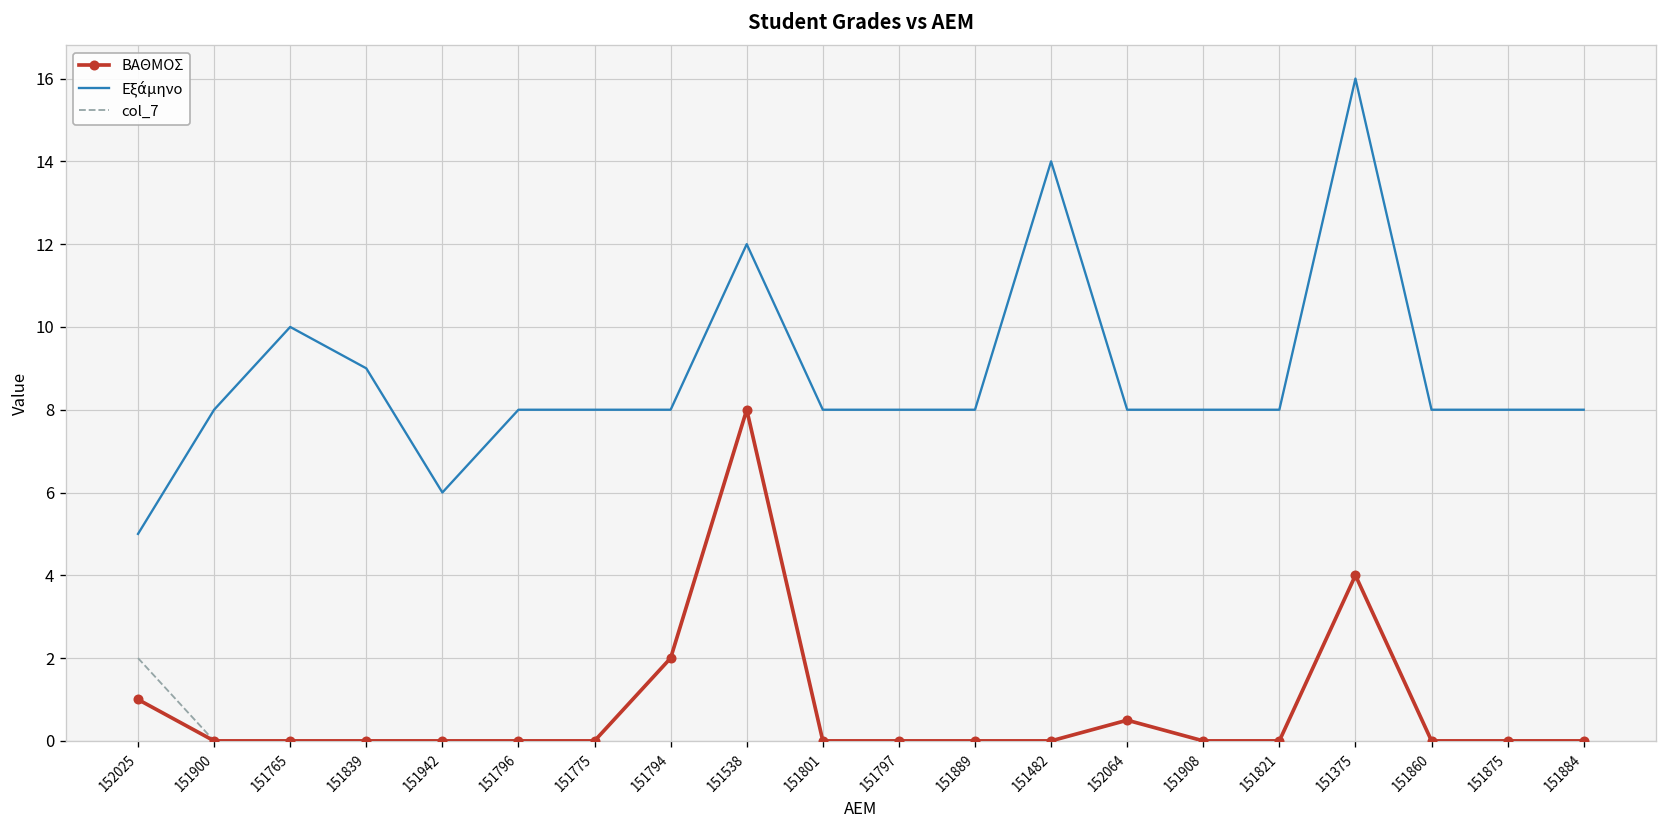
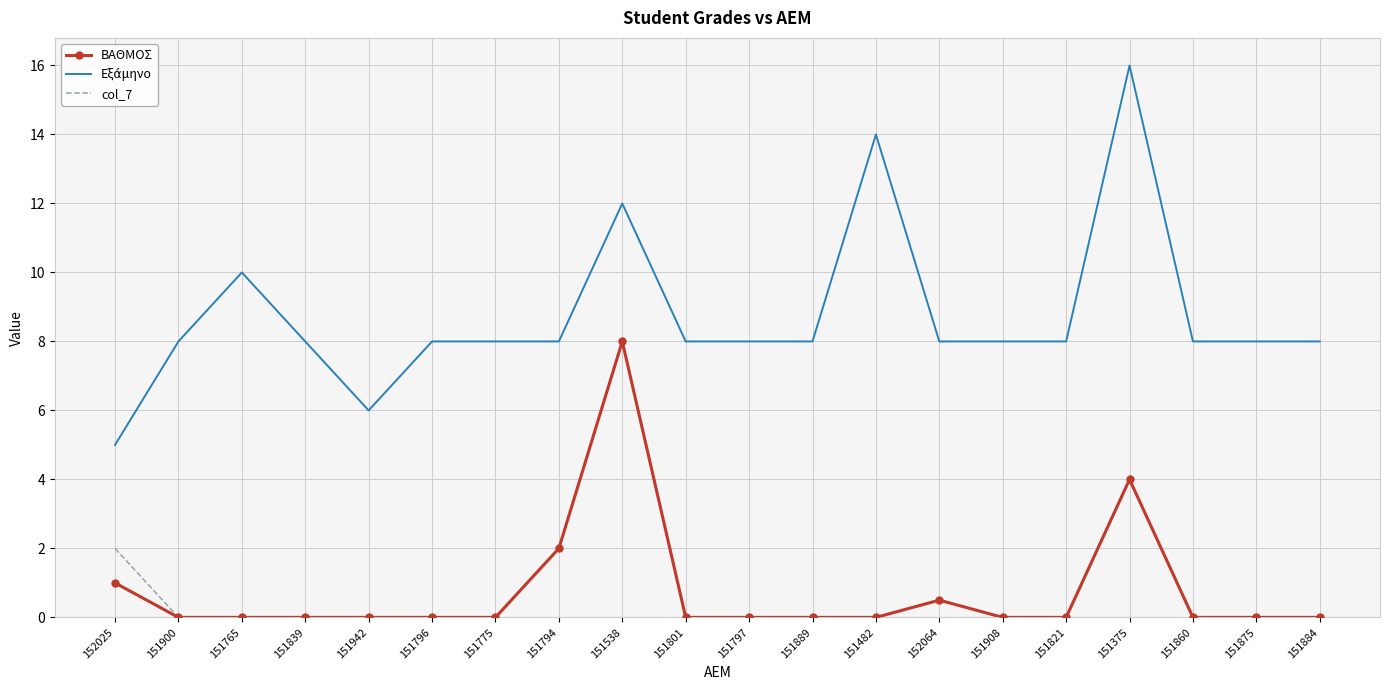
  {
    "ΒΑΘΜΟΣ": {
      "152025": 1
    },
    "Εξάμηνο": {
      "152025": 5,
      "151900": 8,
      "151765": 10,
-     "151839": 9,
+     "151839": 8,
      "151942": 6,
      "151796": 8,
      "151775": 8,
      "151794": 8,
      "151538": 12,
      "151801": 8,
      "151797": 8,
      "151889": 8,
      "151482": 14,
      "152064": 8,
      "151908": 8,
      "151821": 8,
      "151375": 16,
      "151860": 8,
      "151875": 8,
      "151884": 8
    },
    "col_7": {
      "152025": 2
    }
  }
